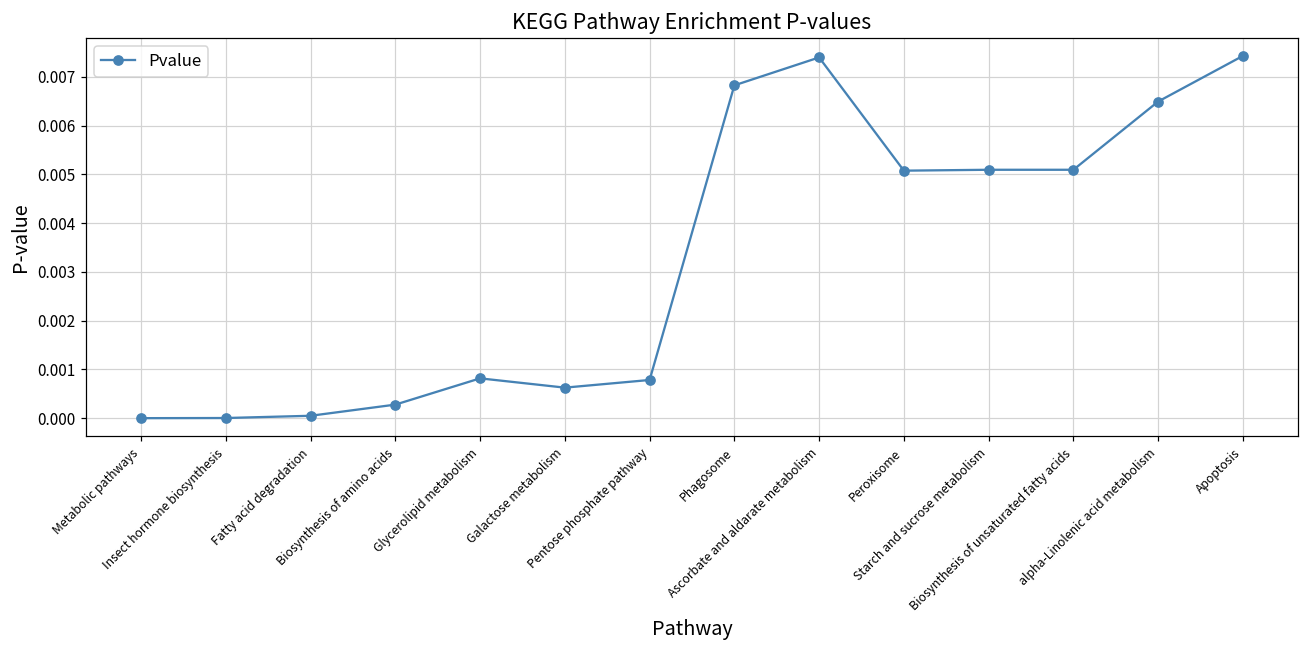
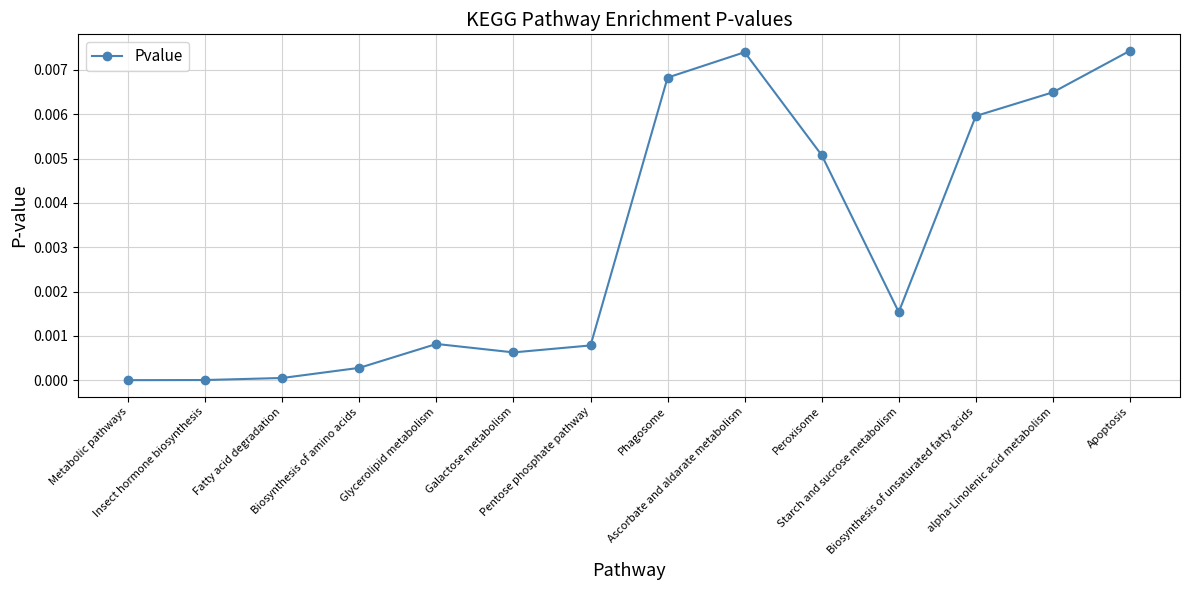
  {
    "Metabolic pathways": 0.0000,
    "Insect hormone biosynthesis": 0.0000,
    "Fatty acid degradation": 0.0000,
    "Biosynthesis of amino acids": 0.0003,
    "Glycerolipid metabolism": 0.0008,
    "Galactose metabolism": 0.0006,
    "Pentose phosphate pathway": 0.0008,
    "Phagosome": 0.0068,
    "Ascorbate and aldarate metabolism": 0.0074,
    "Peroxisome": 0.0051,
-   "Starch and sucrose metabolism": 0.0051,
-   "Biosynthesis of unsaturated fatty acids": 0.0051,
+   "Starch and sucrose metabolism": 0.0015,
+   "Biosynthesis of unsaturated fatty acids": 0.0060,
    "alpha-Linolenic acid metabolism": 0.0065,
    "Apoptosis": 0.0074
  }
